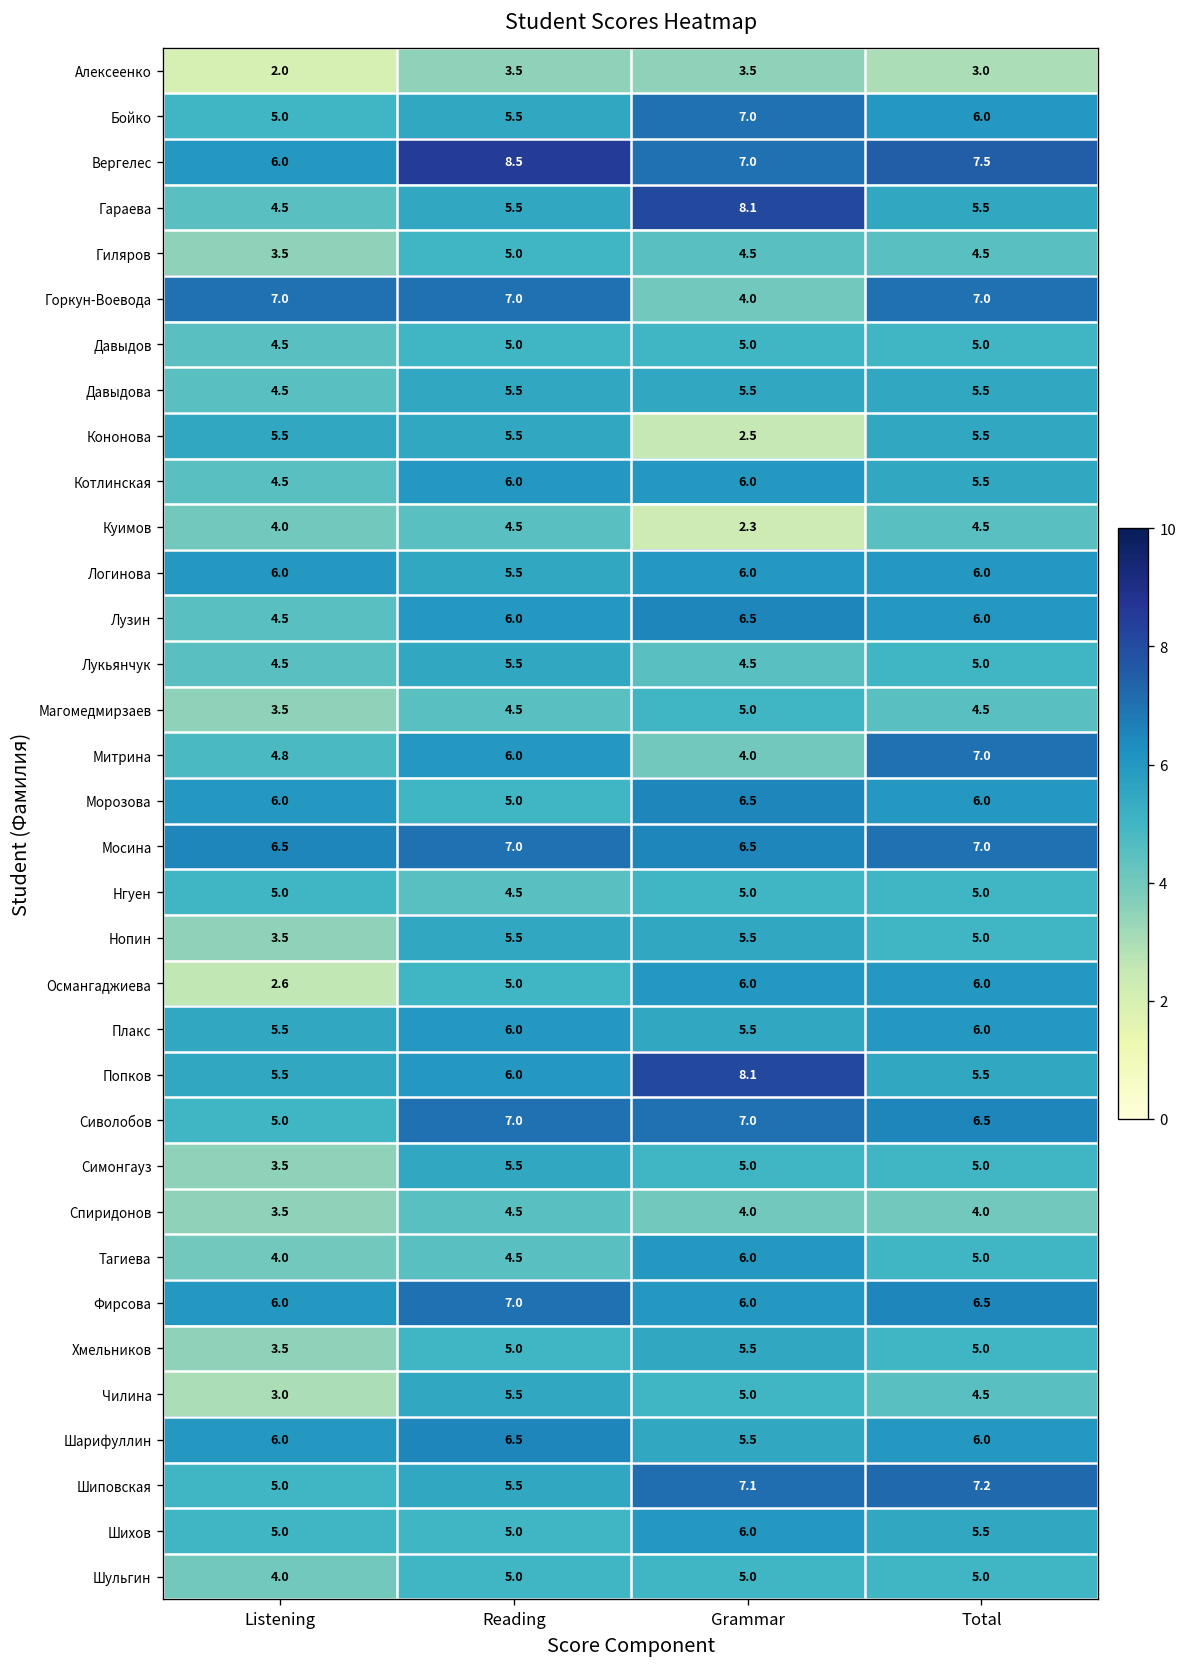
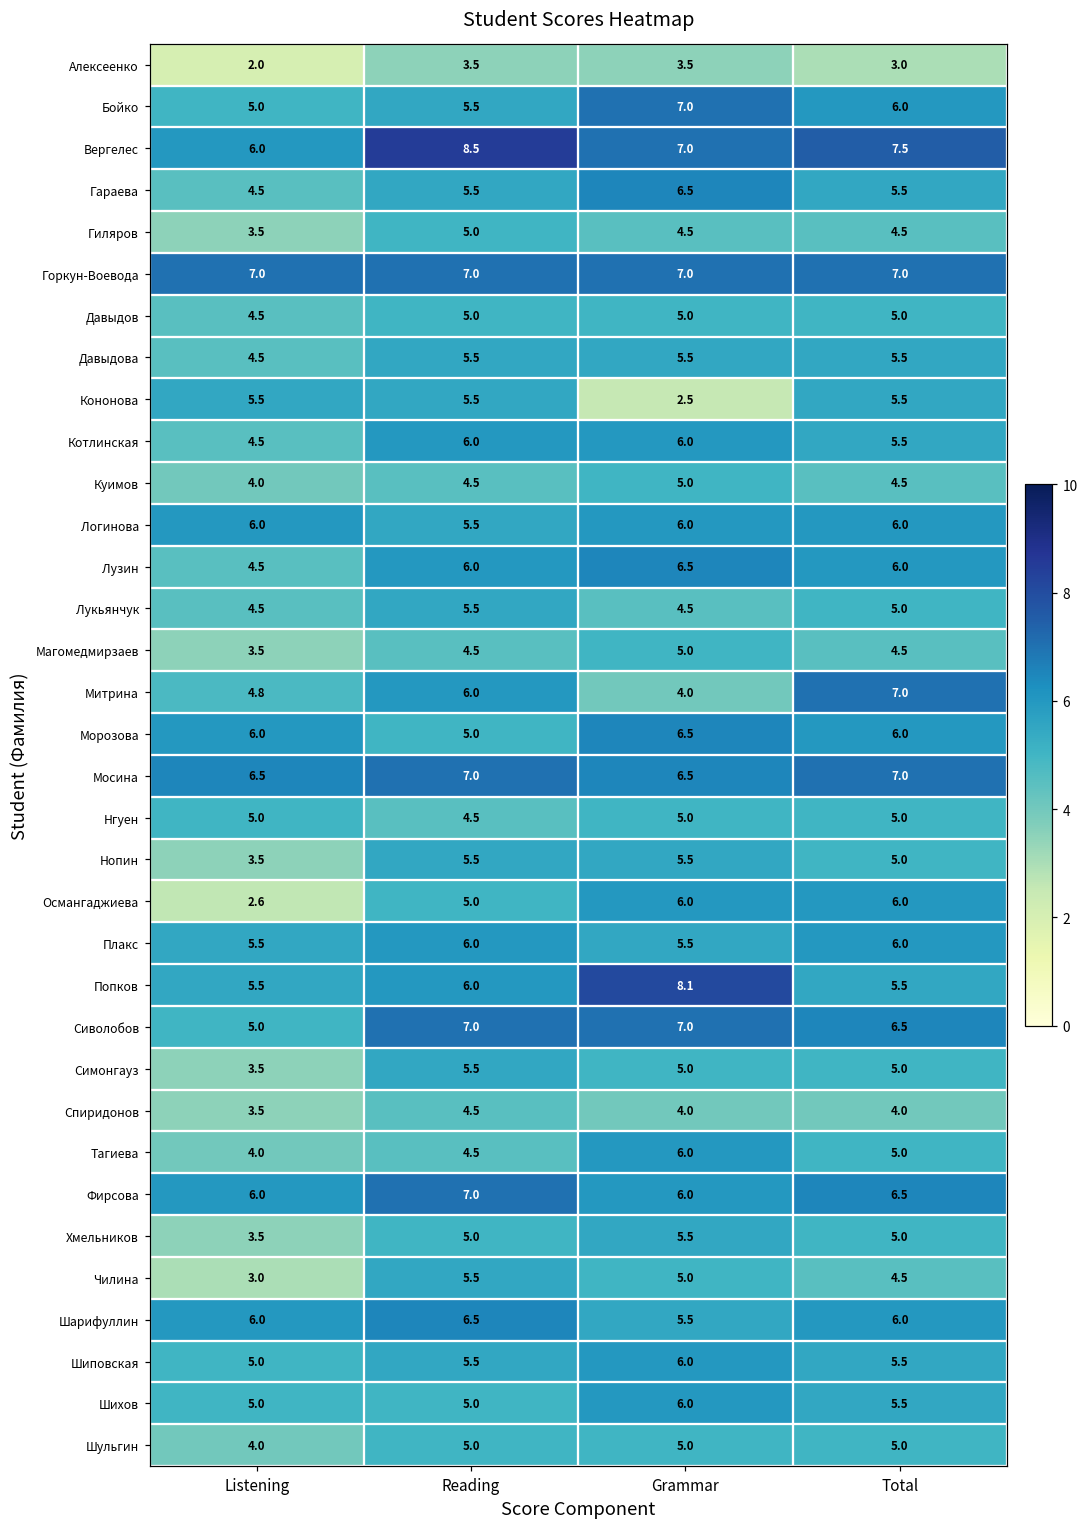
  {
    "Алексеенко": {
      "Listening": 2.0,
      "Reading": 3.5,
      "Grammar": 3.5,
      "Total": 3.0
    },
    "Бойко": {
      "Listening": 5.0,
      "Reading": 5.5,
      "Grammar": 7.0,
      "Total": 6.0
    },
    "Вергелес": {
      "Listening": 6.0,
      "Reading": 8.5,
      "Grammar": 7.0,
      "Total": 7.5
    },
    "Гараева": {
      "Listening": 4.5,
      "Reading": 5.5,
-     "Grammar": 8.1,
+     "Grammar": 6.5,
      "Total": 5.5
    },
    "Гиляров": {
      "Listening": 3.5,
      "Reading": 5.0,
      "Grammar": 4.5,
      "Total": 4.5
    },
    "Горкун-Воевода": {
      "Listening": 7.0,
      "Reading": 7.0,
-     "Grammar": 4.0,
+     "Grammar": 7.0,
      "Total": 7.0
    },
    "Давыдов": {
      "Listening": 4.5,
      "Reading": 5.0,
      "Grammar": 5.0,
      "Total": 5.0
    },
    "Давыдова": {
      "Listening": 4.5,
      "Reading": 5.5,
      "Grammar": 5.5,
      "Total": 5.5
    },
    "Кононова": {
      "Listening": 5.5,
      "Reading": 5.5,
      "Grammar": 2.5,
      "Total": 5.5
    },
    "Котлинская": {
      "Listening": 4.5,
      "Reading": 6.0,
      "Grammar": 6.0,
      "Total": 5.5
    },
    "Куимов": {
      "Listening": 4.0,
      "Reading": 4.5,
-     "Grammar": 2.3,
+     "Grammar": 5.0,
      "Total": 4.5
    },
    "Логинова": {
      "Listening": 6.0,
      "Reading": 5.5,
      "Grammar": 6.0,
      "Total": 6.0
    },
    "Лузин": {
      "Listening": 4.5,
      "Reading": 6.0,
      "Grammar": 6.5,
      "Total": 6.0
    },
    "Лукьянчук": {
      "Listening": 4.5,
      "Reading": 5.5,
      "Grammar": 4.5,
      "Total": 5.0
    },
    "Магомедмирзаев": {
      "Listening": 3.5,
      "Reading": 4.5,
      "Grammar": 5.0,
      "Total": 4.5
    },
    "Митрина": {
      "Listening": 4.8,
      "Reading": 6.0,
      "Grammar": 4.0,
      "Total": 7.0
    },
    "Морозова": {
      "Listening": 6.0,
      "Reading": 5.0,
      "Grammar": 6.5,
      "Total": 6.0
    },
    "Мосина": {
      "Listening": 6.5,
      "Reading": 7.0,
      "Grammar": 6.5,
      "Total": 7.0
    },
    "Нгуен": {
      "Listening": 5.0,
      "Reading": 4.5,
      "Grammar": 5.0,
      "Total": 5.0
    },
    "Нопин": {
      "Listening": 3.5,
      "Reading": 5.5,
      "Grammar": 5.5,
      "Total": 5.0
    },
    "Османгаджиева": {
      "Listening": 2.6,
      "Reading": 5.0,
      "Grammar": 6.0,
      "Total": 6.0
    },
    "Плакс": {
      "Listening": 5.5,
      "Reading": 6.0,
      "Grammar": 5.5,
      "Total": 6.0
    },
    "Попков": {
      "Listening": 5.5,
      "Reading": 6.0,
      "Grammar": 8.1,
      "Total": 5.5
    },
    "Сиволобов": {
      "Listening": 5.0,
      "Reading": 7.0,
      "Grammar": 7.0,
      "Total": 6.5
    },
    "Симонгауз": {
      "Listening": 3.5,
      "Reading": 5.5,
      "Grammar": 5.0,
      "Total": 5.0
    },
    "Спиридонов": {
      "Listening": 3.5,
      "Reading": 4.5,
      "Grammar": 4.0,
      "Total": 4.0
    },
    "Тагиева": {
      "Listening": 4.0,
      "Reading": 4.5,
      "Grammar": 6.0,
      "Total": 5.0
    },
    "Фирсова": {
      "Listening": 6.0,
      "Reading": 7.0,
      "Grammar": 6.0,
      "Total": 6.5
    },
    "Хмельников": {
      "Listening": 3.5,
      "Reading": 5.0,
      "Grammar": 5.5,
      "Total": 5.0
    },
    "Чилина": {
      "Listening": 3.0,
      "Reading": 5.5,
      "Grammar": 5.0,
      "Total": 4.5
    },
    "Шарифуллин": {
      "Listening": 6.0,
      "Reading": 6.5,
      "Grammar": 5.5,
      "Total": 6.0
    },
    "Шиповская": {
      "Listening": 5.0,
      "Reading": 5.5,
-     "Grammar": 7.1,
-     "Total": 7.2
+     "Grammar": 6.0,
+     "Total": 5.5
    },
    "Шихов": {
      "Listening": 5.0,
      "Reading": 5.0,
      "Grammar": 6.0,
      "Total": 5.5
    },
    "Шульгин": {
      "Listening": 4.0,
      "Reading": 5.0,
      "Grammar": 5.0,
      "Total": 5.0
    }
  }
